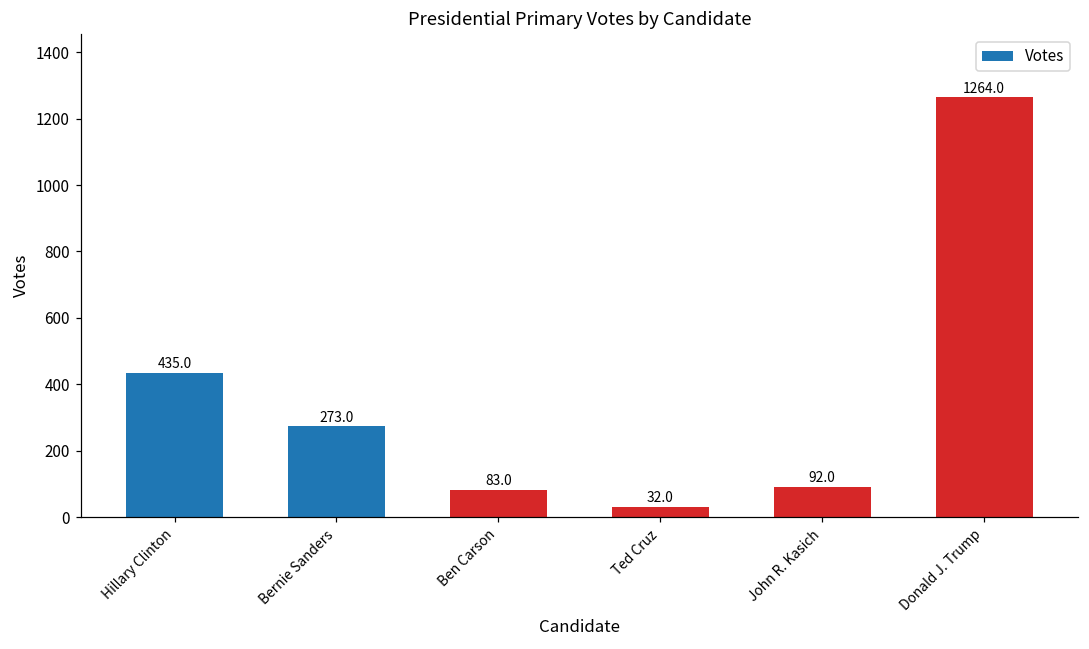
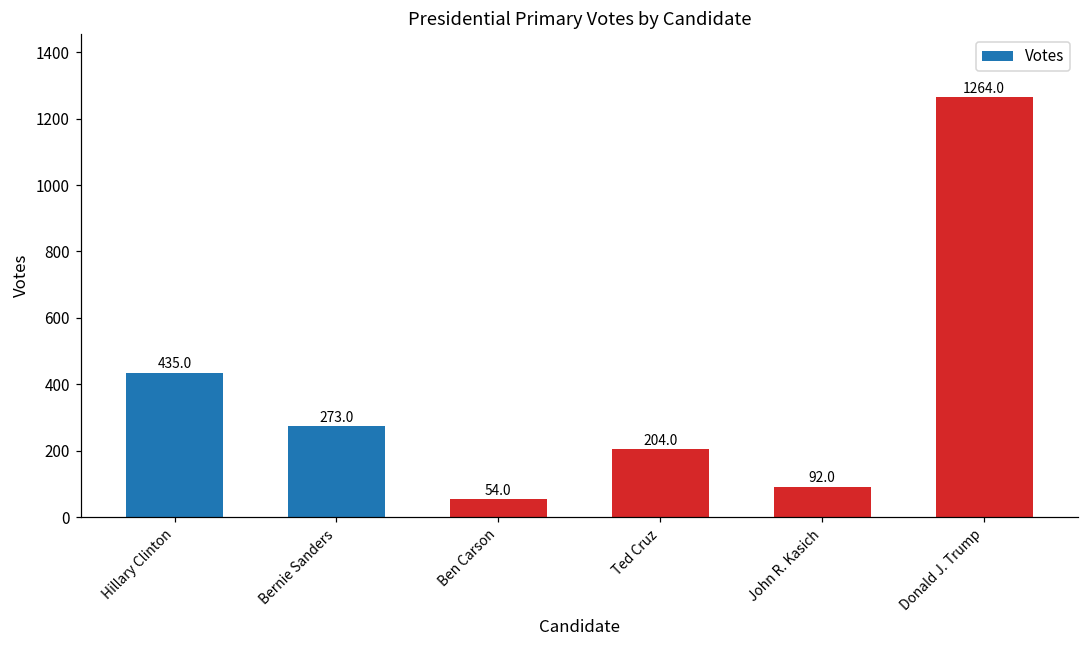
  {
    "Hillary Clinton": 435.0,
    "Bernie Sanders": 273.0,
-   "Ben Carson": 83.0,
-   "Ted Cruz": 32.0,
+   "Ben Carson": 54.0,
+   "Ted Cruz": 204.0,
    "John R. Kasich": 92.0,
    "Donald J. Trump": 1264.0
  }
